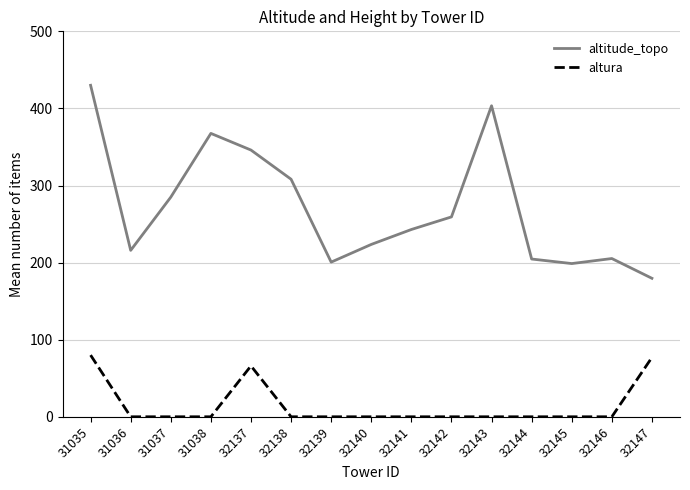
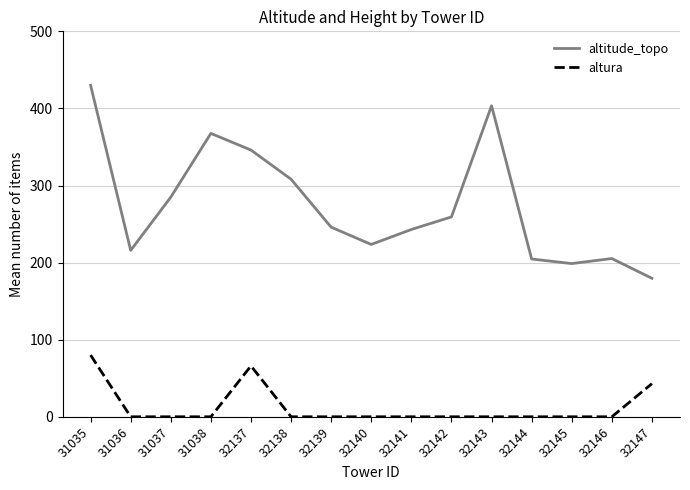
  {
    "altitude_topo": {
      "31035": 430,
      "31036": 220,
      "31037": 280,
      "31038": 370,
      "32137": 350,
      "32138": 310,
-     "32139": 200,
+     "32139": 250,
      "32140": 220,
      "32141": 240,
      "32142": 260,
      "32143": 400,
      "32144": 200,
      "32145": 200,
      "32146": 210,
      "32147": 180
    },
    "altura": {
      "31035": 80,
      "31036": 0,
      "31037": 0,
      "31038": 0,
      "32137": 70,
      "32138": 0,
      "32139": 0,
      "32140": 0,
      "32141": 0,
      "32142": 0,
      "32143": 0,
      "32144": 0,
      "32145": 0,
      "32146": 0,
-     "32147": 80
+     "32147": 40
    }
  }
